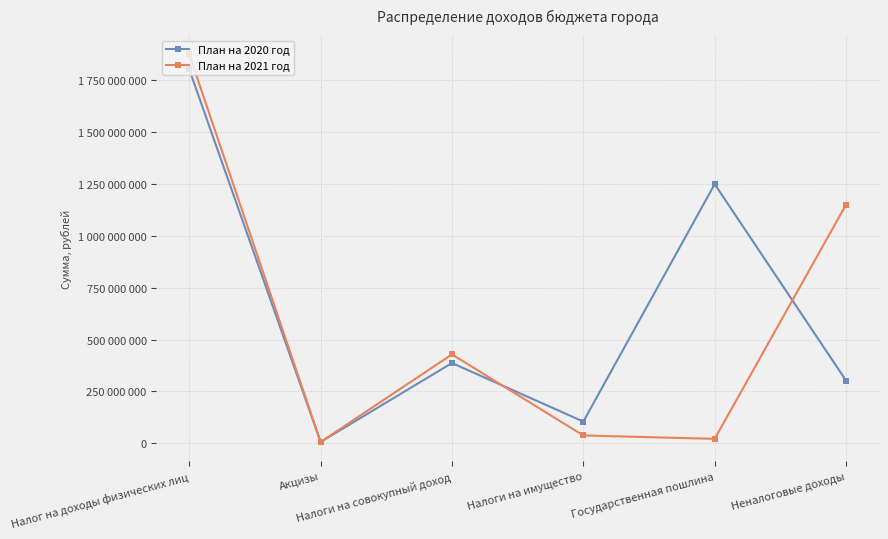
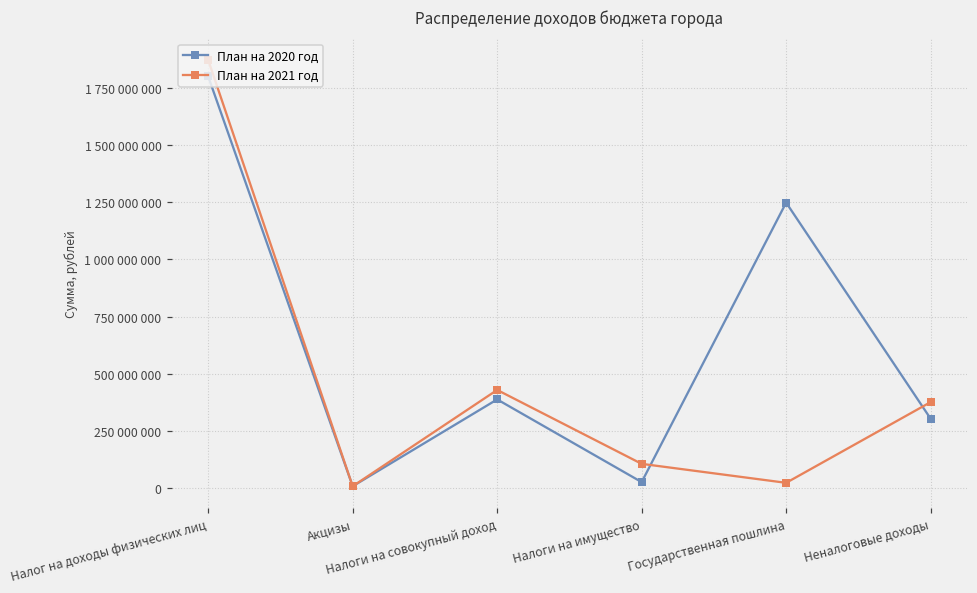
  {
    "План на 2020 год": {
      "Налоги на совокупный доход": 390000000,
-     "Налоги на имущество": 110000000,
+     "Налоги на имущество": 20000000,
      "Государственная пошлина": 1250000000,
      "Неналоговые доходы": 300000000
    },
    "План на 2021 год": {
      "Налоги на совокупный доход": 430000000,
-     "Налоги на имущество": 40000000,
+     "Налоги на имущество": 110000000,
      "Государственная пошлина": 20000000,
-     "Неналоговые доходы": 1150000000
+     "Неналоговые доходы": 380000000
    }
  }
